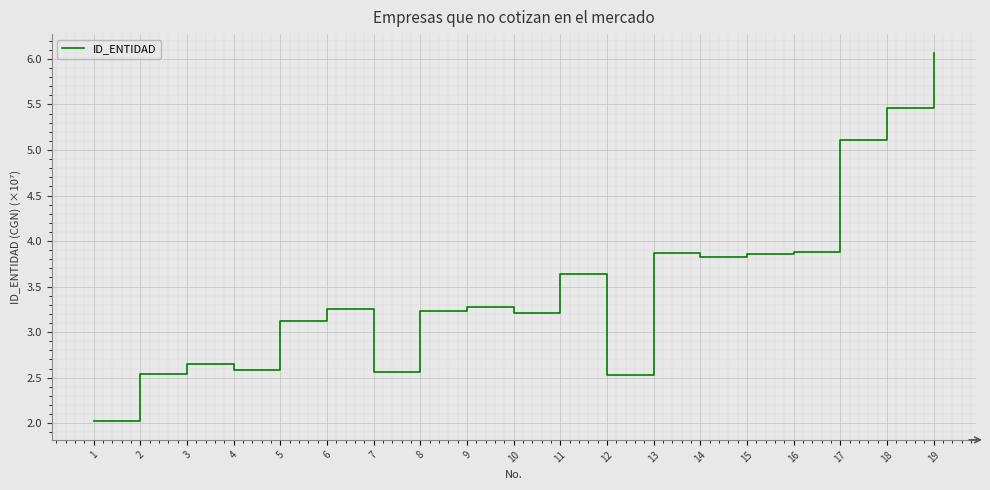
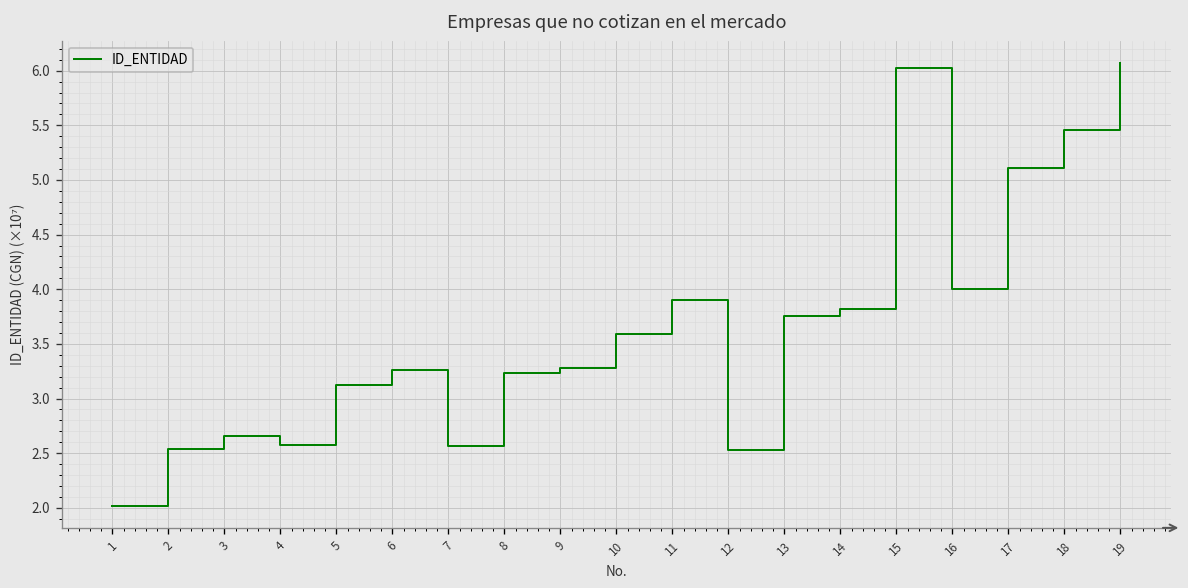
  {
    "1": 2.0,
    "2": 2.5,
    "3": 2.7,
    "4": 2.6,
    "5": 3.1,
    "6": 3.3,
    "7": 2.6,
    "8": 3.2,
    "9": 3.3,
-   "10": 3.2,
-   "11": 3.6,
+   "10": 3.6,
+   "11": 3.9,
    "12": 2.5,
-   "13": 3.9,
+   "13": 3.8,
    "14": 3.8,
-   "15": 3.9,
-   "16": 3.9,
+   "15": 6.0,
+   "16": 4.0,
    "17": 5.1,
    "18": 5.5,
    "19": 6.1
  }
